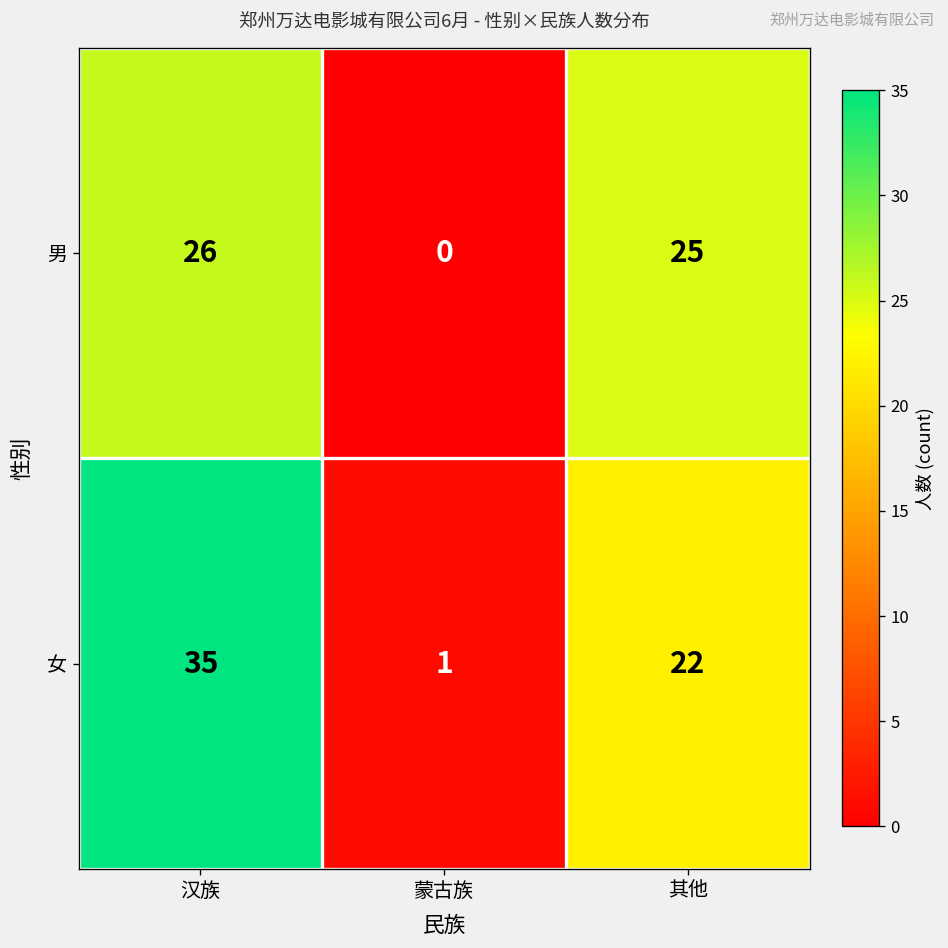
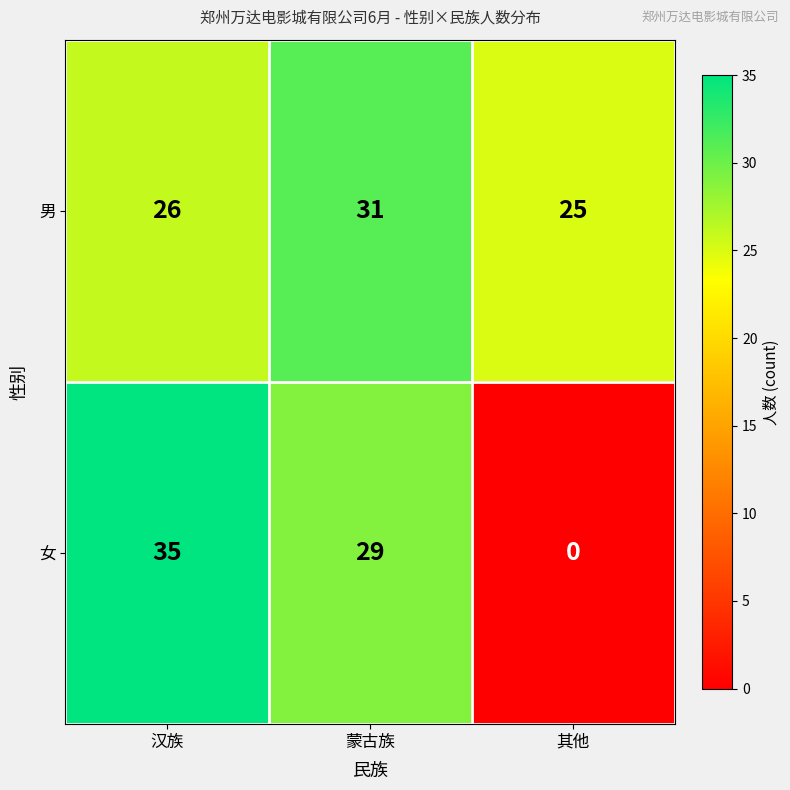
  {
    "男": {
      "汉族": 26,
-     "蒙古族": 0,
+     "蒙古族": 31,
      "其他": 25
    },
    "女": {
      "汉族": 35,
-     "蒙古族": 1,
-     "其他": 22
+     "蒙古族": 29,
+     "其他": 0
    }
  }
